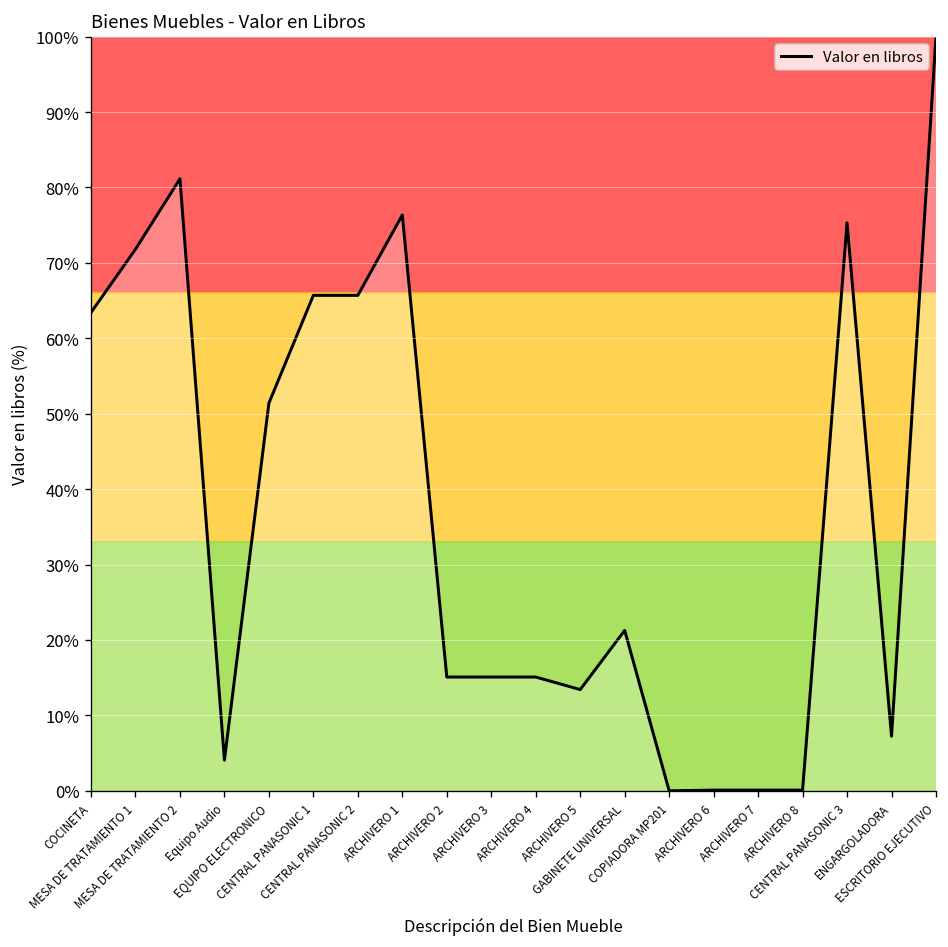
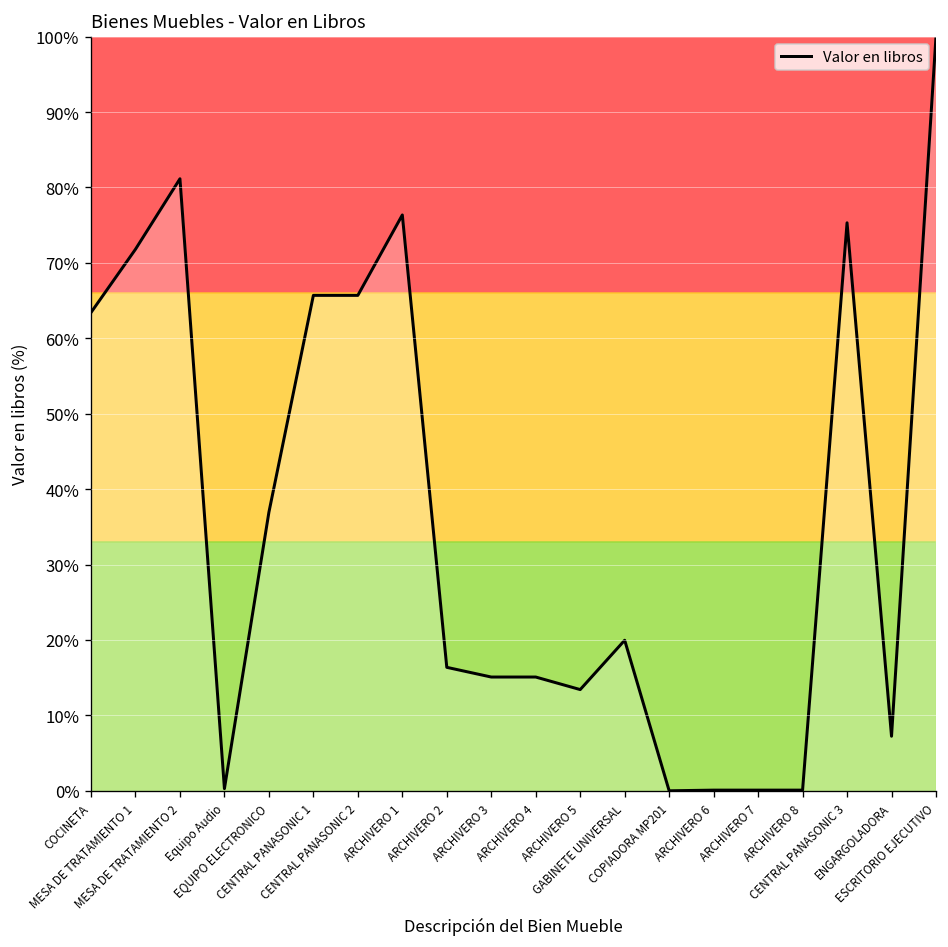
  {
    "COCINETA": "63%",
    "MESA DE TRATAMIENTO 1": "72%",
    "MESA DE TRATAMIENTO 2": "81%",
-   "Equipo Audio": "4%",
-   "EQUIPO ELECTRONICO": "51%",
+   "Equipo Audio": "0%",
+   "EQUIPO ELECTRONICO": "37%",
    "CENTRAL PANASONIC 1": "66%",
    "CENTRAL PANASONIC 2": "66%",
    "ARCHIVERO 1": "76%",
-   "ARCHIVERO 2": "15%",
+   "ARCHIVERO 2": "16%",
    "ARCHIVERO 3": "15%",
    "ARCHIVERO 4": "15%",
    "ARCHIVERO 5": "13%",
-   "GABINETE UNIVERSAL": "21%",
+   "GABINETE UNIVERSAL": "20%",
    "COPIADORA MP201": "0%",
    "ARCHIVERO 6": "0%",
    "ARCHIVERO 7": "0%",
    "ARCHIVERO 8": "0%",
    "CENTRAL PANASONIC 3": "75%",
    "ENGARGOLADORA": "7%",
    "ESCRITORIO EJECUTIVO": "100%"
  }
